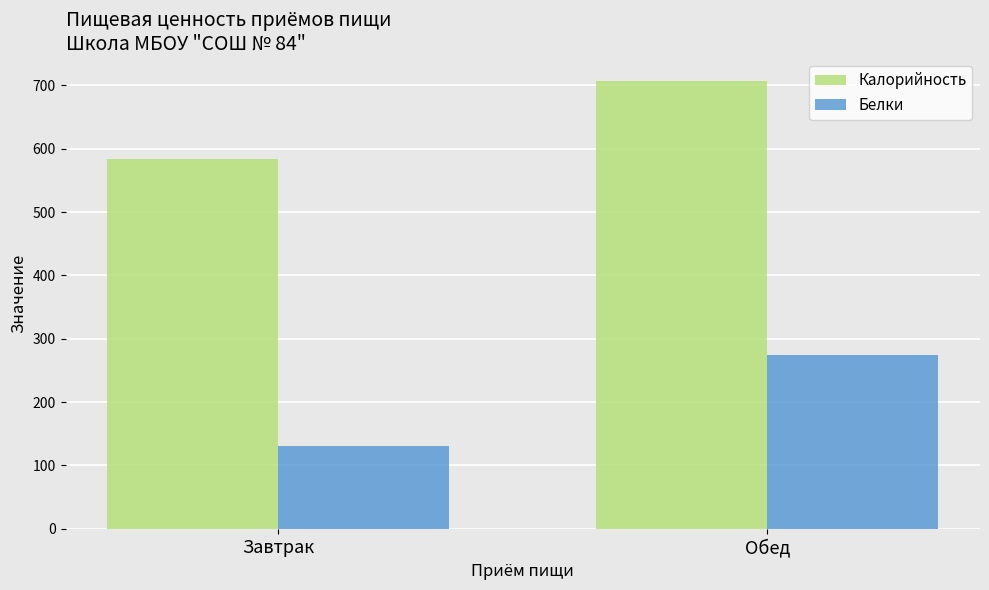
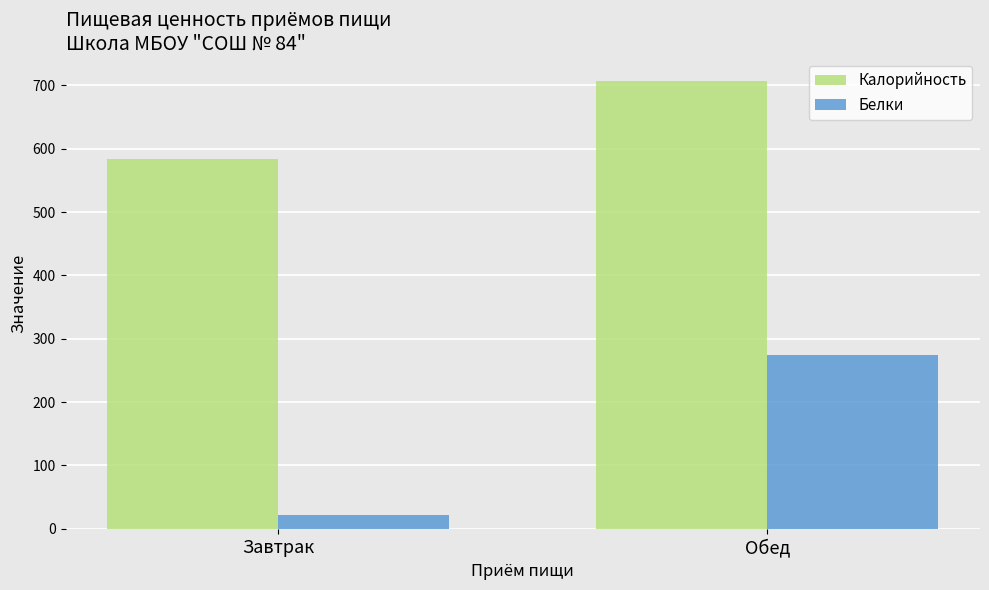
  {
    "Калорийность": {
      "Завтрак": 580,
      "Обед": 710
    },
    "Белки": {
-     "Завтрак": 130,
+     "Завтрак": 20,
      "Обед": 270
    }
  }
